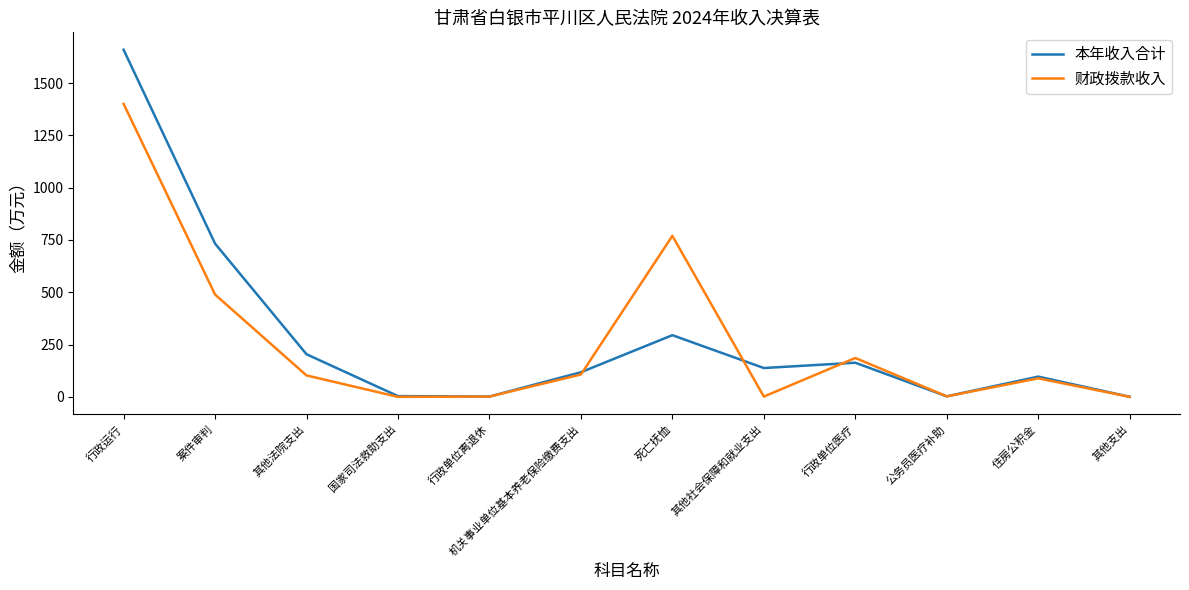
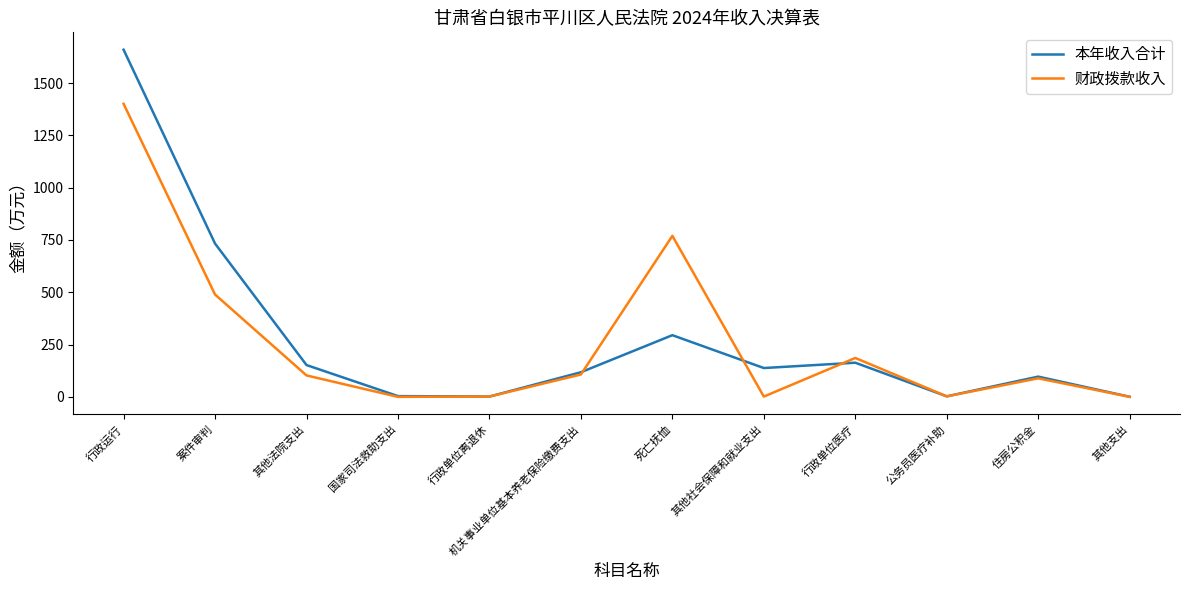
  {
    "本年收入合计": {
      "行政运行": 1660,
      "案件审判": 730,
-     "其他法院支出": 200,
+     "其他法院支出": 150,
      "死亡抚恤": 290,
      "其他社会保障和就业支出": 140,
      "行政单位医疗": 160
    },
    "财政拨款收入": {
      "行政运行": 1400,
      "案件审判": 490,
      "其他法院支出": 100,
      "死亡抚恤": 770,
      "其他社会保障和就业支出": 0,
      "行政单位医疗": 190
    }
  }
